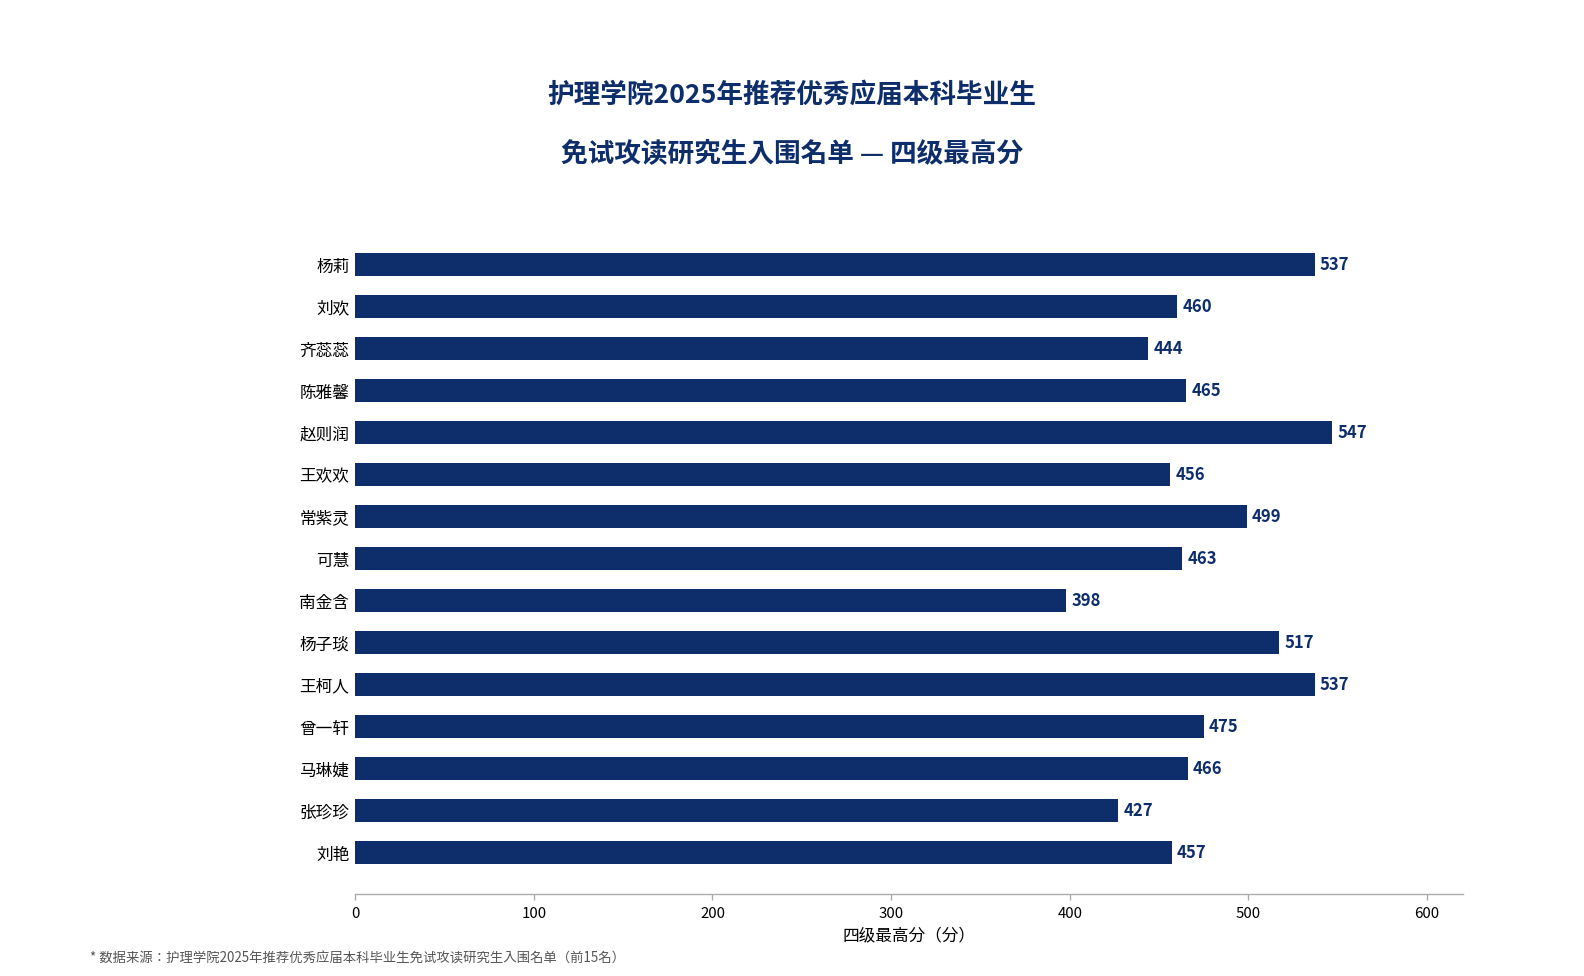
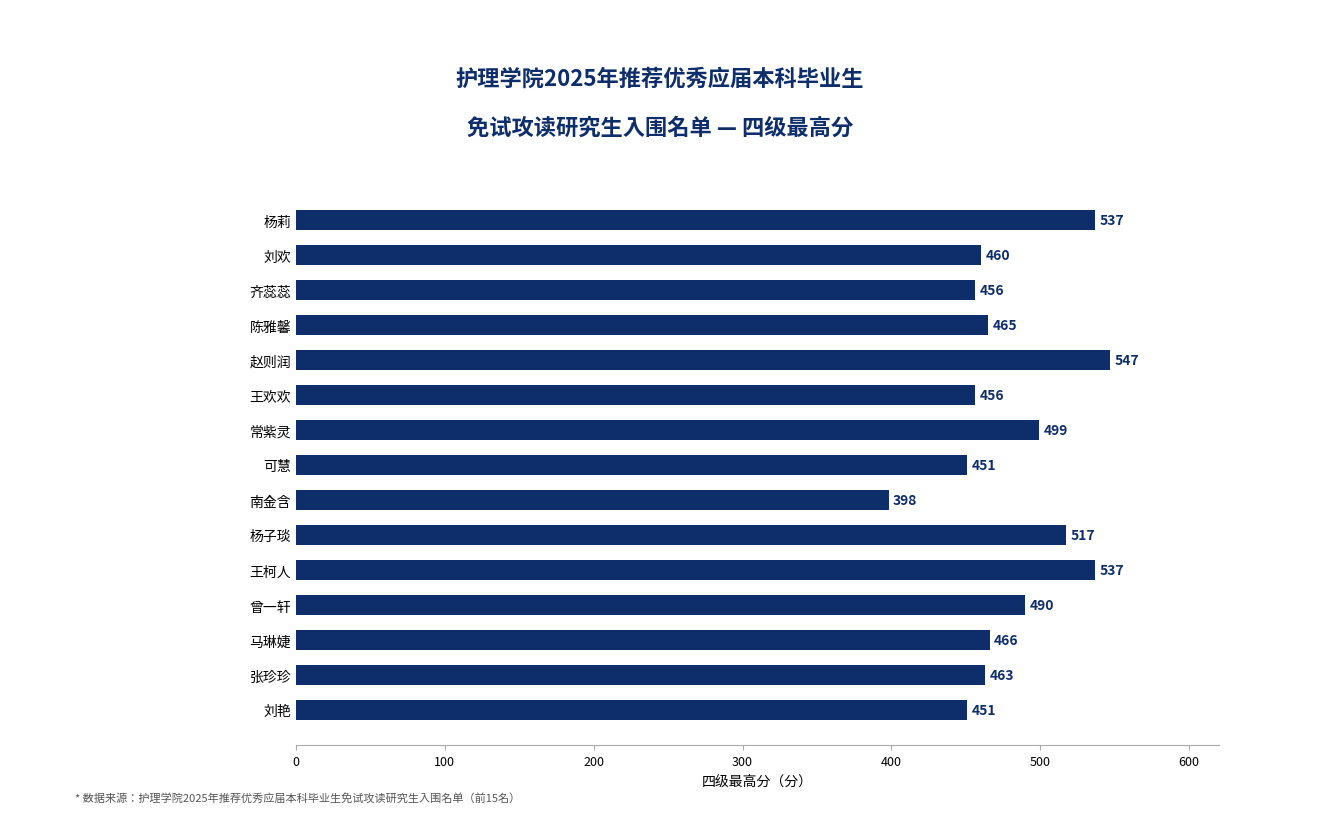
  {
    "杨莉": 537,
    "刘欢": 460,
-   "齐蕊蕊": 444,
+   "齐蕊蕊": 456,
    "陈雅馨": 465,
    "赵则润": 547,
    "王欢欢": 456,
    "常紫灵": 499,
-   "可慧": 463,
+   "可慧": 451,
    "南金含": 398,
    "杨子琰": 517,
    "王柯人": 537,
-   "曾一轩": 475,
+   "曾一轩": 490,
    "马琳婕": 466,
-   "张珍珍": 427,
-   "刘艳": 457
+   "张珍珍": 463,
+   "刘艳": 451
  }
